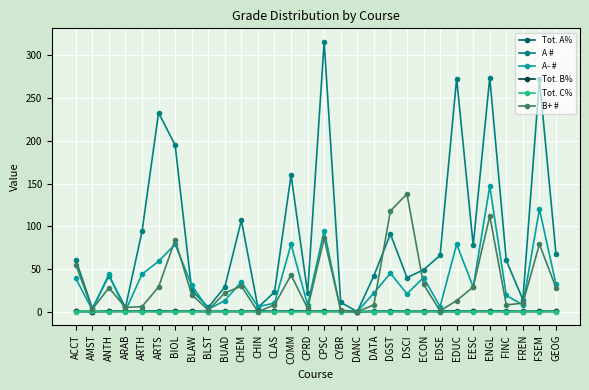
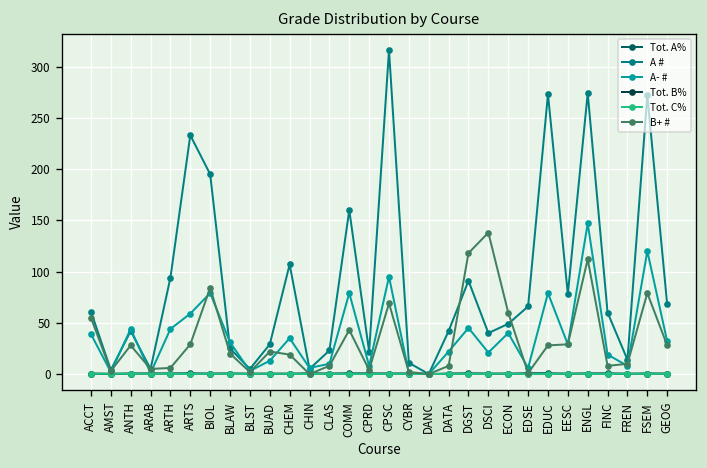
  {
    "B+ #": {
      "ACCT": 60,
      "ANTH": 30,
      "ARTH": 10,
      "ARTS": 30,
      "BIOL": 80,
      "BLAW": 20,
      "BUAD": 20,
-     "CHEM": 30,
+     "CHEM": 20,
      "COMM": 40,
      "CPRD": 0,
-     "CPSC": 90,
+     "CPSC": 70,
      "DATA": 10,
      "DGST": 120,
      "DSCI": 140,
-     "ECON": 30,
-     "EDUC": 10,
+     "ECON": 60,
+     "EDUC": 30,
      "ENGL": 110,
      "FINC": 10,
      "FSEM": 80,
      "GEOG": 30
    }
  }
